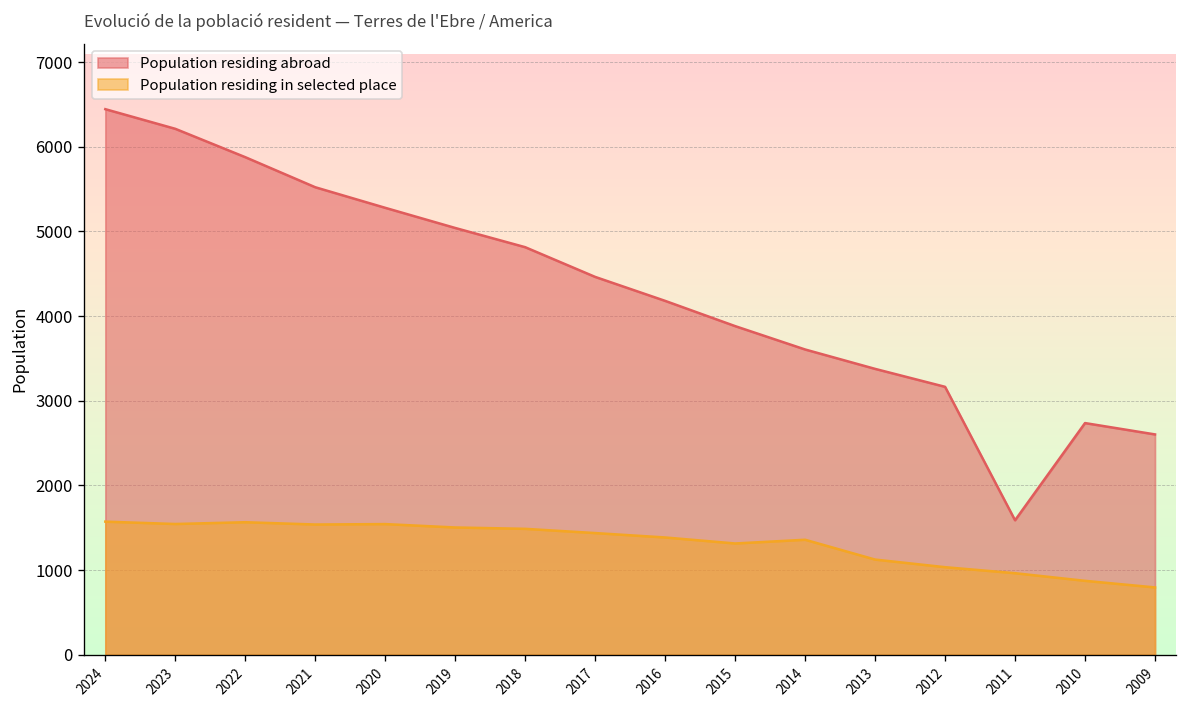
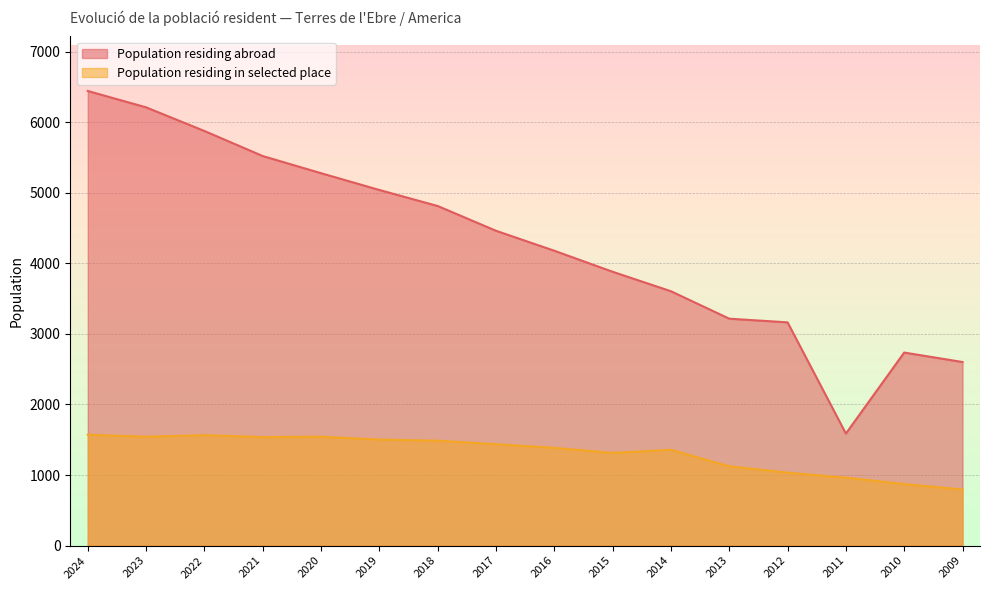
  {
    "Population residing abroad": {
      "2024": 6400,
      "2023": 6200,
      "2022": 5900,
      "2021": 5500,
      "2020": 5300,
      "2019": 5000,
      "2018": 4800,
      "2017": 4500,
      "2016": 4200,
      "2015": 3900,
      "2014": 3600,
-     "2013": 3400,
+     "2013": 3200,
      "2012": 3200,
      "2011": 1600,
      "2010": 2700,
      "2009": 2600
    },
    "Population residing in selected place": {
      "2024": 1600,
      "2023": 1500,
      "2022": 1600,
      "2021": 1500,
      "2020": 1500,
      "2019": 1500,
      "2018": 1500,
      "2017": 1400,
      "2016": 1400,
      "2015": 1300,
      "2014": 1400,
      "2013": 1100,
      "2012": 1000,
      "2011": 1000,
      "2010": 900,
      "2009": 800
    }
  }
